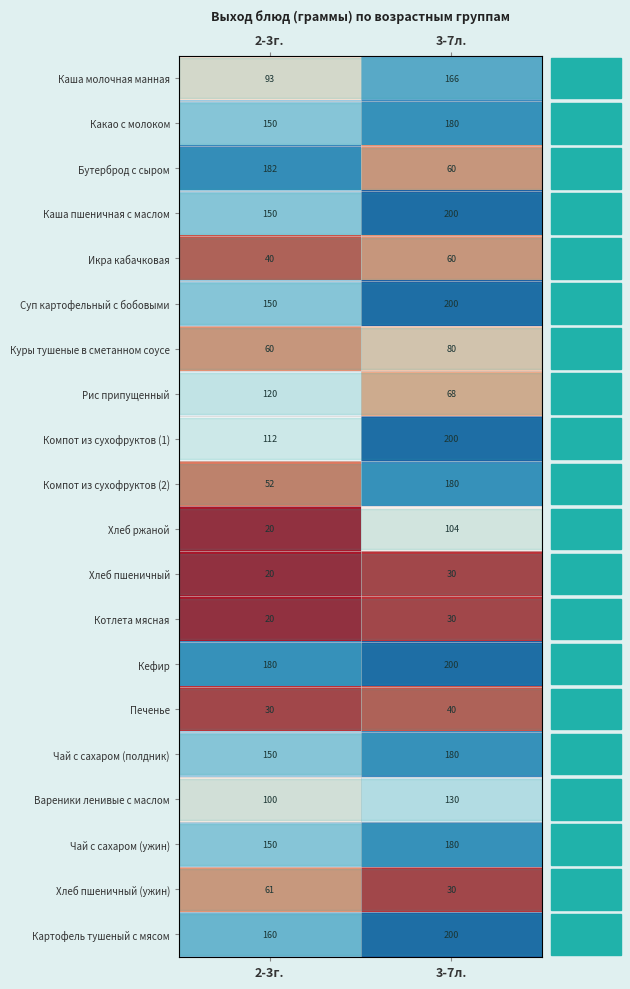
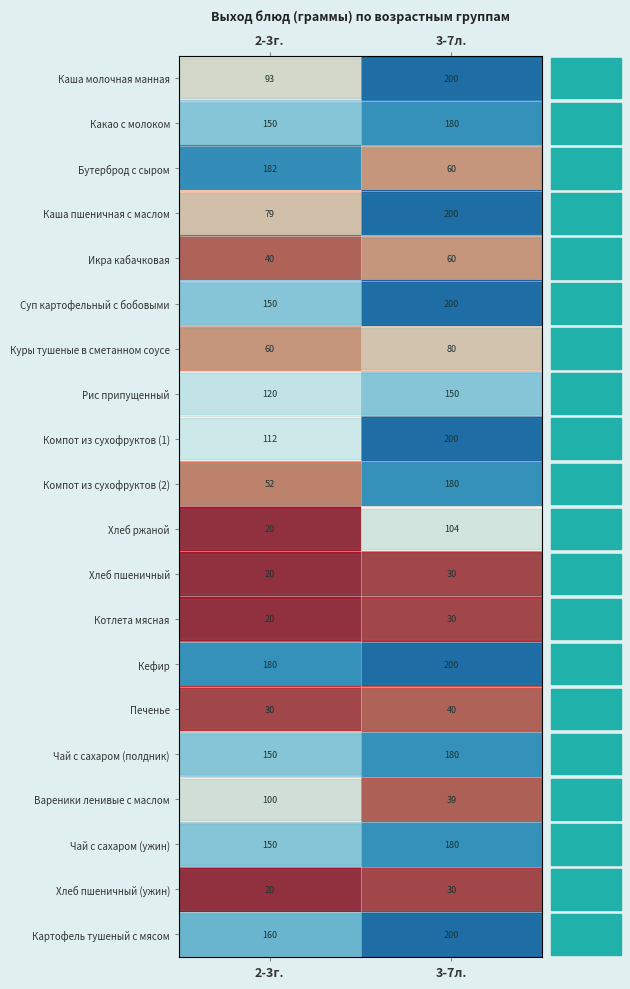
  {
    "Каша молочная манная": {
      "2-3г.": 93,
-     "3-7л.": 166
+     "3-7л.": 200
    },
    "Какао с молоком": {
      "2-3г.": 150,
      "3-7л.": 180
    },
    "Бутерброд с сыром": {
      "2-3г.": 182,
      "3-7л.": 60
    },
    "Каша пшеничная с маслом": {
-     "2-3г.": 150,
+     "2-3г.": 79,
      "3-7л.": 200
    },
    "Икра кабачковая": {
      "2-3г.": 40,
      "3-7л.": 60
    },
    "Суп картофельный с бобовыми": {
      "2-3г.": 150,
      "3-7л.": 200
    },
    "Куры тушеные в сметанном соусе": {
      "2-3г.": 60,
      "3-7л.": 80
    },
    "Рис припущенный": {
      "2-3г.": 120,
-     "3-7л.": 68
+     "3-7л.": 150
    },
    "Компот из сухофруктов (1)": {
      "2-3г.": 112,
      "3-7л.": 200
    },
    "Компот из сухофруктов (2)": {
      "2-3г.": 52,
      "3-7л.": 180
    },
    "Хлеб ржаной": {
      "2-3г.": 20,
      "3-7л.": 104
    },
    "Хлеб пшеничный": {
      "2-3г.": 20,
      "3-7л.": 30
    },
    "Котлета мясная": {
      "2-3г.": 20,
      "3-7л.": 30
    },
    "Кефир": {
      "2-3г.": 180,
      "3-7л.": 200
    },
    "Печенье": {
      "2-3г.": 30,
      "3-7л.": 40
    },
    "Чай с сахаром (полдник)": {
      "2-3г.": 150,
      "3-7л.": 180
    },
    "Вареники ленивые с маслом": {
      "2-3г.": 100,
-     "3-7л.": 130
+     "3-7л.": 39
    },
    "Чай с сахаром (ужин)": {
      "2-3г.": 150,
      "3-7л.": 180
    },
    "Хлеб пшеничный (ужин)": {
-     "2-3г.": 61,
+     "2-3г.": 20,
      "3-7л.": 30
    },
    "Картофель тушеный с мясом": {
      "2-3г.": 160,
      "3-7л.": 200
    }
  }
